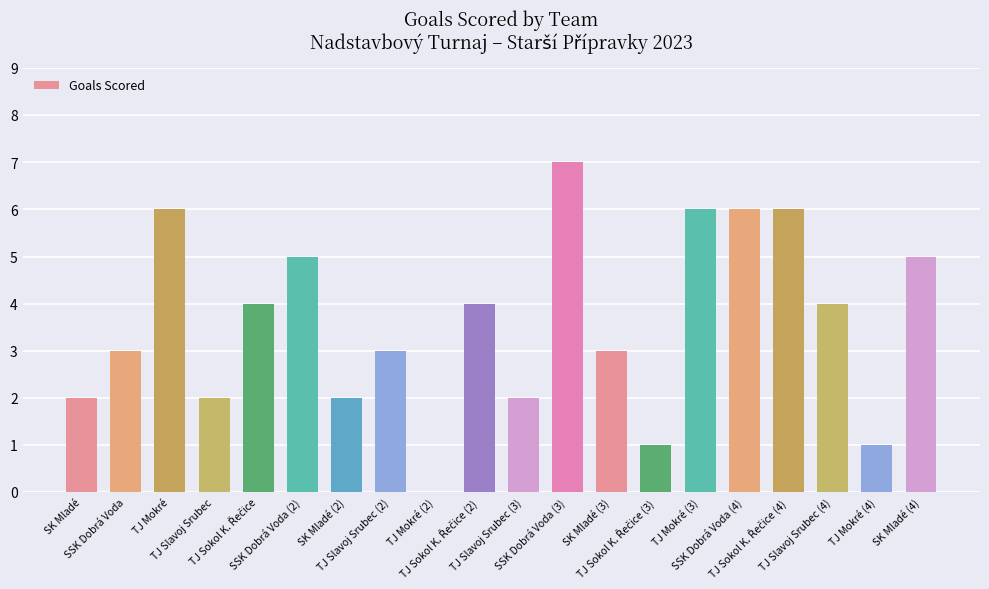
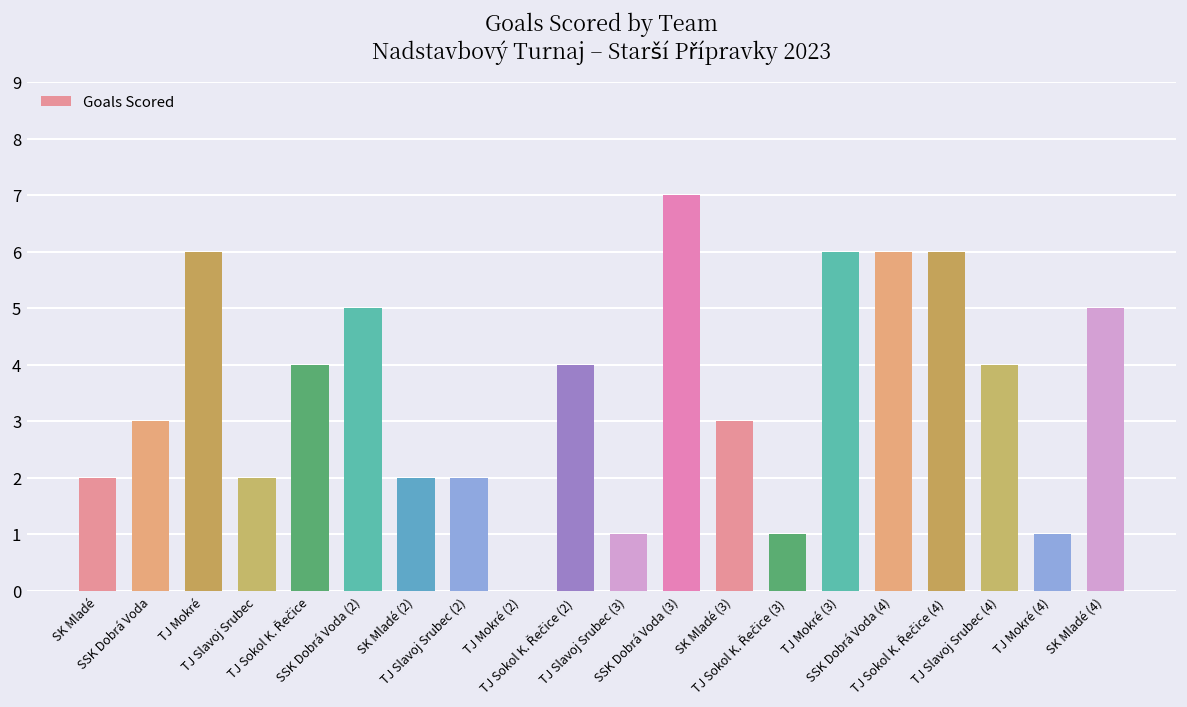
  {
    "SK Mladé": 2,
    "SSK Dobrá Voda": 3,
    "TJ Mokré": 6,
    "TJ Slavoj Srubec": 2,
    "TJ Sokol K. Řečice": 4,
    "SSK Dobrá Voda (2)": 5,
    "SK Mladé (2)": 2,
-   "TJ Slavoj Srubec (2)": 3,
+   "TJ Slavoj Srubec (2)": 2,
    "TJ Mokré (2)": 0,
    "TJ Sokol K. Řečice (2)": 4,
-   "TJ Slavoj Srubec (3)": 2,
+   "TJ Slavoj Srubec (3)": 1,
    "SSK Dobrá Voda (3)": 7,
    "SK Mladé (3)": 3,
    "TJ Sokol K. Řečice (3)": 1,
    "TJ Mokré (3)": 6,
    "SSK Dobrá Voda (4)": 6,
    "TJ Sokol K. Řečice (4)": 6,
    "TJ Slavoj Srubec (4)": 4,
    "TJ Mokré (4)": 1,
    "SK Mladé (4)": 5
  }
